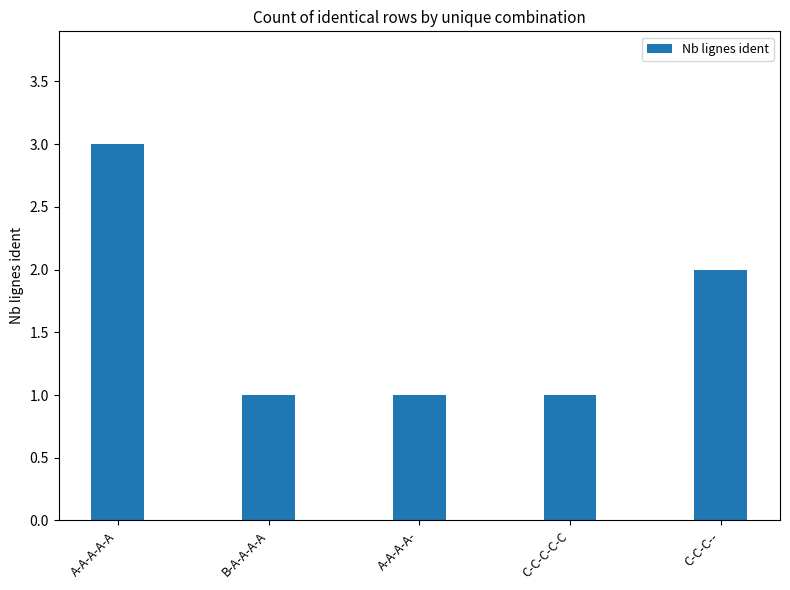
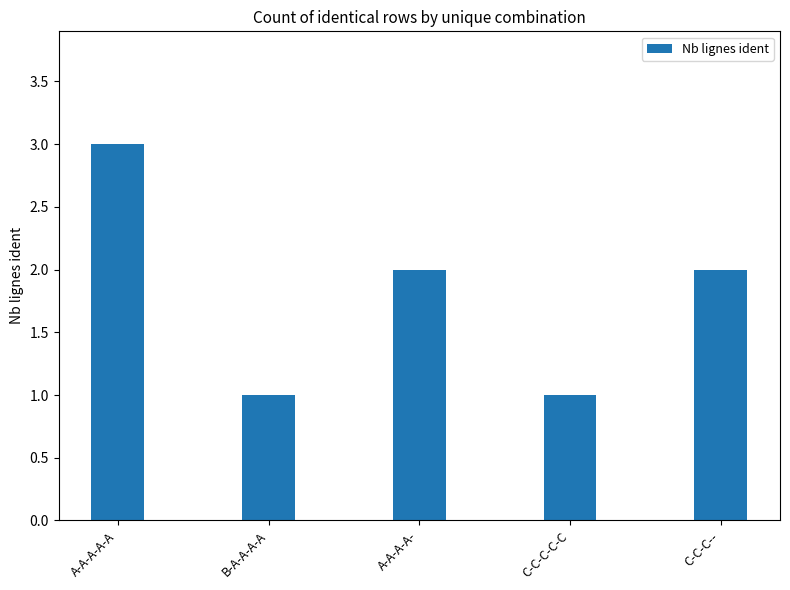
  {
    "A-A-A-A-A": 3,
    "B-A-A-A-A": 1,
-   "A-A-A-A-": 1,
+   "A-A-A-A-": 2,
    "C-C-C-C-C": 1,
    "C-C-C--": 2
  }
